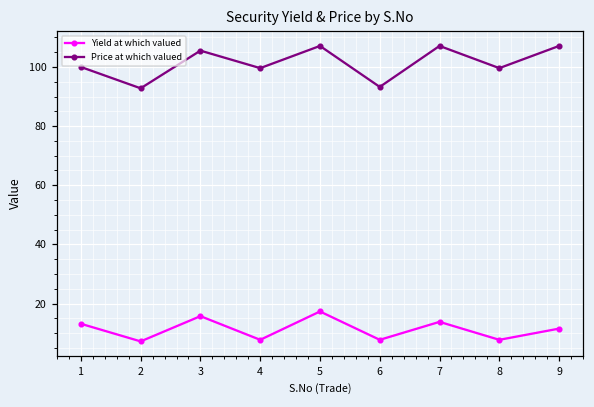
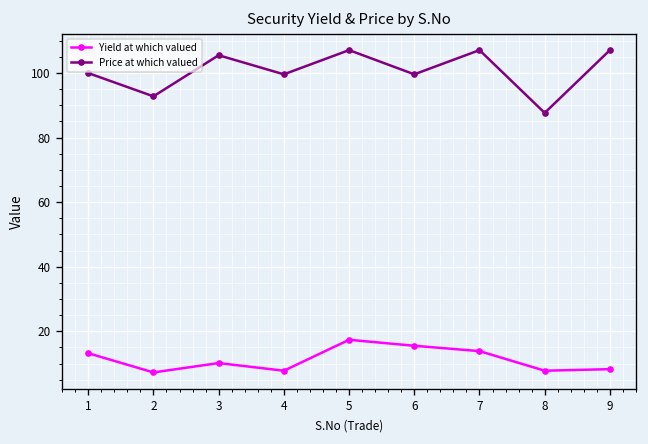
  {
    "Yield at which valued": {
      "1": 13,
      "2": 7,
-     "3": 16,
+     "3": 10,
      "4": 8,
      "5": 17,
-     "6": 8,
+     "6": 16,
      "7": 14,
      "8": 8,
-     "9": 12
+     "9": 8
    },
    "Price at which valued": {
      "2": 93,
      "3": 106,
      "4": 100,
      "5": 107,
-     "6": 93,
+     "6": 100,
      "7": 107,
-     "8": 100,
+     "8": 88,
      "9": 107
    }
  }
